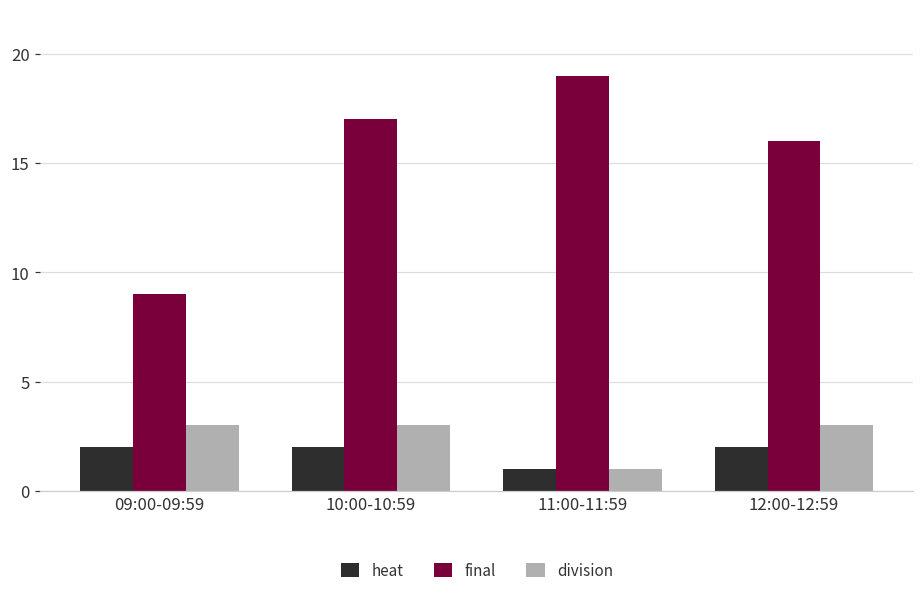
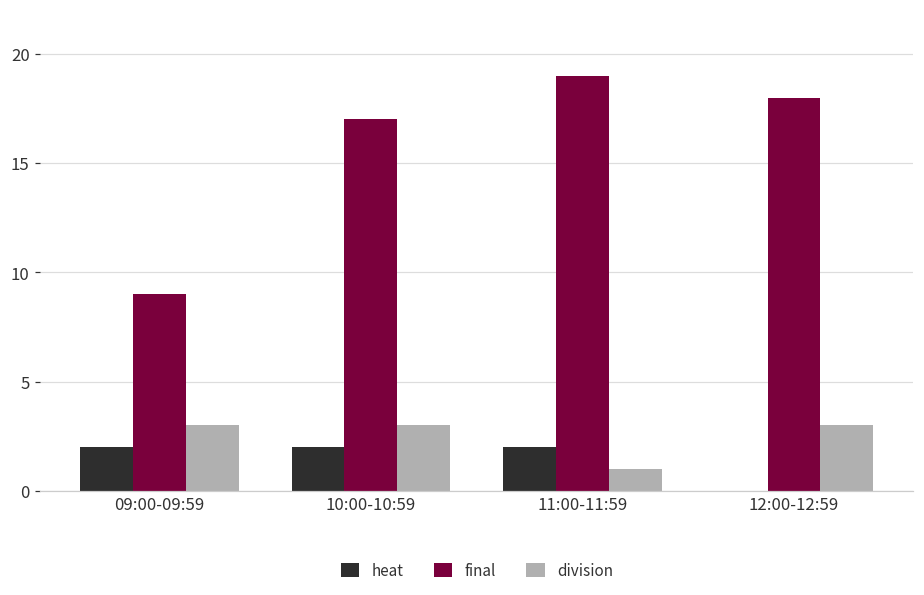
  {
    "heat": {
      "09:00-09:59": 2,
      "10:00-10:59": 2,
-     "11:00-11:59": 1,
-     "12:00-12:59": 2
+     "11:00-11:59": 2,
+     "12:00-12:59": 0
    },
    "final": {
      "09:00-09:59": 9,
      "10:00-10:59": 17,
      "11:00-11:59": 19,
-     "12:00-12:59": 16
+     "12:00-12:59": 18
    },
    "division": {
      "09:00-09:59": 3,
      "10:00-10:59": 3,
      "11:00-11:59": 1,
      "12:00-12:59": 3
    }
  }
